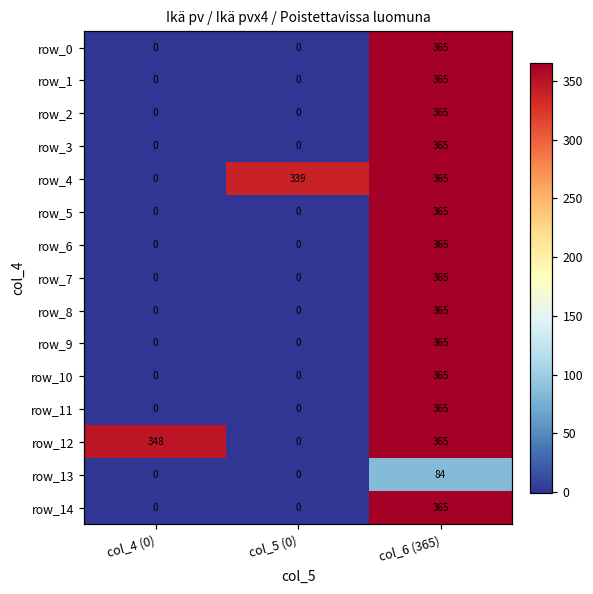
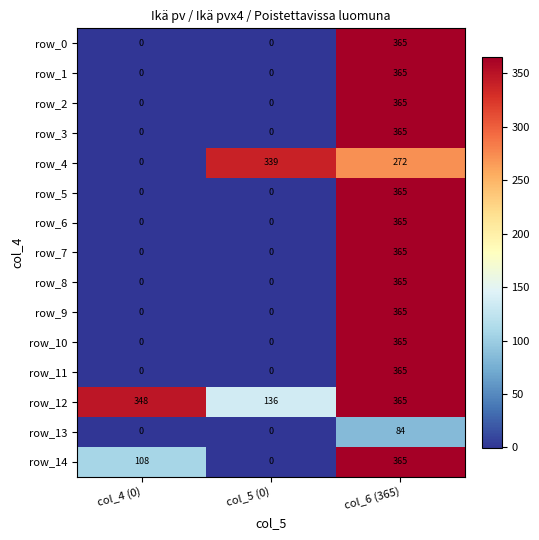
  {
    "row_0": {
      "col_4 (0)": 0,
      "col_5 (0)": 0,
      "col_6 (365)": 365
    },
    "row_1": {
      "col_4 (0)": 0,
      "col_5 (0)": 0,
      "col_6 (365)": 365
    },
    "row_2": {
      "col_4 (0)": 0,
      "col_5 (0)": 0,
      "col_6 (365)": 365
    },
    "row_3": {
      "col_4 (0)": 0,
      "col_5 (0)": 0,
      "col_6 (365)": 365
    },
    "row_4": {
      "col_4 (0)": 0,
      "col_5 (0)": 339,
-     "col_6 (365)": 365
+     "col_6 (365)": 272
    },
    "row_5": {
      "col_4 (0)": 0,
      "col_5 (0)": 0,
      "col_6 (365)": 365
    },
    "row_6": {
      "col_4 (0)": 0,
      "col_5 (0)": 0,
      "col_6 (365)": 365
    },
    "row_7": {
      "col_4 (0)": 0,
      "col_5 (0)": 0,
      "col_6 (365)": 365
    },
    "row_8": {
      "col_4 (0)": 0,
      "col_5 (0)": 0,
      "col_6 (365)": 365
    },
    "row_9": {
      "col_4 (0)": 0,
      "col_5 (0)": 0,
      "col_6 (365)": 365
    },
    "row_10": {
      "col_4 (0)": 0,
      "col_5 (0)": 0,
      "col_6 (365)": 365
    },
    "row_11": {
      "col_4 (0)": 0,
      "col_5 (0)": 0,
      "col_6 (365)": 365
    },
    "row_12": {
      "col_4 (0)": 348,
-     "col_5 (0)": 0,
+     "col_5 (0)": 136,
      "col_6 (365)": 365
    },
    "row_13": {
      "col_4 (0)": 0,
      "col_5 (0)": 0,
      "col_6 (365)": 84
    },
    "row_14": {
-     "col_4 (0)": 0,
+     "col_4 (0)": 108,
      "col_5 (0)": 0,
      "col_6 (365)": 365
    }
  }
